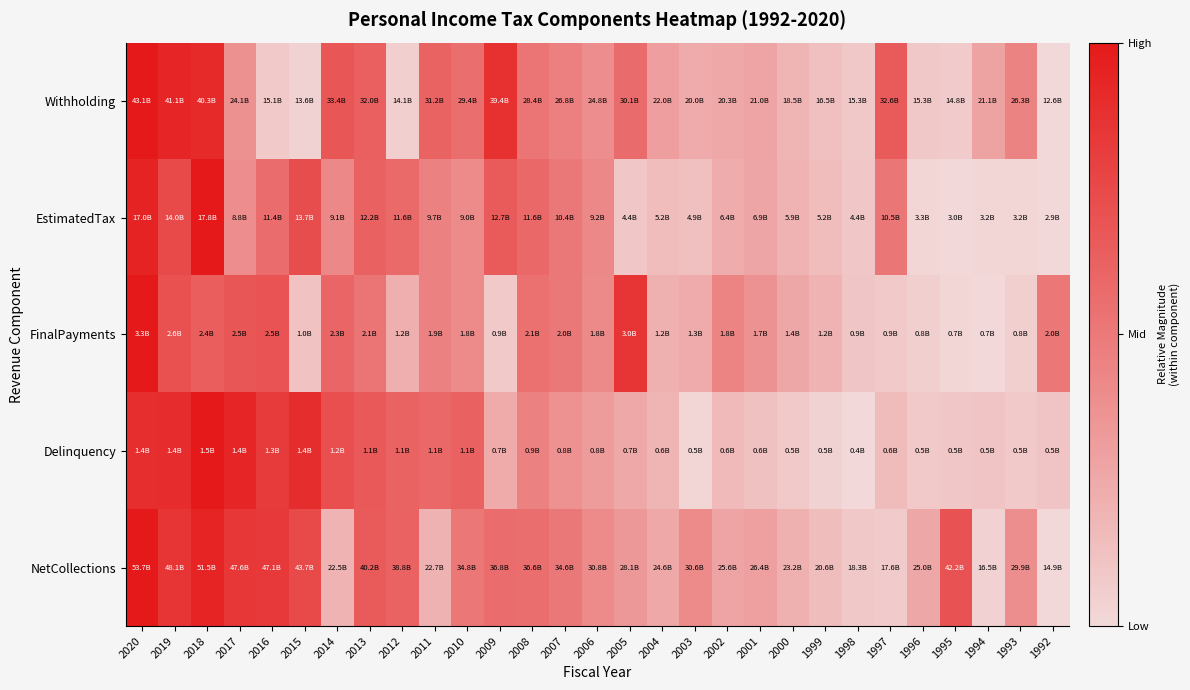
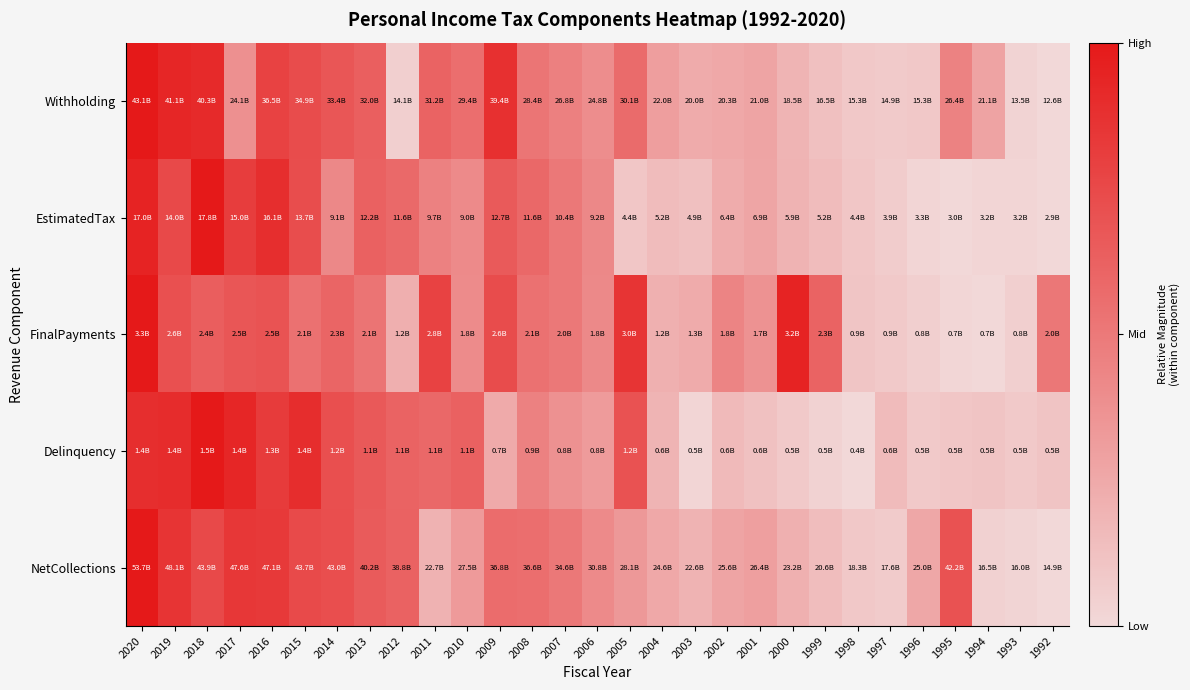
  {
    "Withholding": {
      "2020": "43.1B",
      "2019": "41.1B",
      "2018": "40.3B",
      "2017": "24.1B",
-     "2016": "15.1B",
-     "2015": "13.6B",
+     "2016": "36.5B",
+     "2015": "34.9B",
      "2014": "33.4B",
      "2013": "32.0B",
      "2012": "14.1B",
      "2011": "31.2B",
      "2010": "29.4B",
      "2009": "39.4B",
      "2008": "28.4B",
      "2007": "26.8B",
      "2006": "24.8B",
      "2005": "30.1B",
      "2004": "22.0B",
      "2003": "20.0B",
      "2002": "20.3B",
      "2001": "21.0B",
      "2000": "18.5B",
      "1999": "16.5B",
      "1998": "15.3B",
-     "1997": "32.6B",
+     "1997": "14.9B",
      "1996": "15.3B",
-     "1995": "14.8B",
+     "1995": "26.4B",
      "1994": "21.1B",
-     "1993": "26.3B",
+     "1993": "13.5B",
      "1992": "12.6B"
    },
    "EstimatedTax": {
      "2020": "17.0B",
      "2019": "14.0B",
      "2018": "17.8B",
-     "2017": "8.8B",
-     "2016": "11.4B",
+     "2017": "15.0B",
+     "2016": "16.1B",
      "2015": "13.7B",
      "2014": "9.1B",
      "2013": "12.2B",
      "2012": "11.6B",
      "2011": "9.7B",
      "2010": "9.0B",
      "2009": "12.7B",
      "2008": "11.6B",
      "2007": "10.4B",
      "2006": "9.2B",
      "2005": "4.4B",
      "2004": "5.2B",
      "2003": "4.9B",
      "2002": "6.4B",
      "2001": "6.9B",
      "2000": "5.9B",
      "1999": "5.2B",
      "1998": "4.4B",
-     "1997": "10.5B",
+     "1997": "3.9B",
      "1996": "3.3B",
      "1995": "3.0B",
      "1994": "3.2B",
      "1993": "3.2B",
      "1992": "2.9B"
    },
    "FinalPayments": {
      "2020": "3.3B",
      "2019": "2.6B",
      "2018": "2.4B",
      "2017": "2.5B",
      "2016": "2.5B",
-     "2015": "1.0B",
+     "2015": "2.1B",
      "2014": "2.3B",
      "2013": "2.1B",
      "2012": "1.2B",
-     "2011": "1.9B",
+     "2011": "2.8B",
      "2010": "1.8B",
-     "2009": "0.9B",
+     "2009": "2.6B",
      "2008": "2.1B",
      "2007": "2.0B",
      "2006": "1.8B",
      "2005": "3.0B",
      "2004": "1.2B",
      "2003": "1.3B",
      "2002": "1.8B",
      "2001": "1.7B",
-     "2000": "1.4B",
-     "1999": "1.2B",
+     "2000": "3.2B",
+     "1999": "2.3B",
      "1998": "0.9B",
      "1997": "0.9B",
      "1996": "0.8B",
      "1995": "0.7B",
      "1994": "0.7B",
      "1993": "0.8B",
      "1992": "2.0B"
    },
    "Delinquency": {
      "2020": "1.4B",
      "2019": "1.4B",
      "2018": "1.5B",
      "2017": "1.4B",
      "2016": "1.3B",
      "2015": "1.4B",
      "2014": "1.2B",
      "2013": "1.1B",
      "2012": "1.1B",
      "2011": "1.1B",
      "2010": "1.1B",
      "2009": "0.7B",
      "2008": "0.9B",
      "2007": "0.8B",
      "2006": "0.8B",
-     "2005": "0.7B",
+     "2005": "1.2B",
      "2004": "0.6B",
      "2003": "0.5B",
      "2002": "0.6B",
      "2001": "0.6B",
      "2000": "0.5B",
      "1999": "0.5B",
      "1998": "0.4B",
      "1997": "0.6B",
      "1996": "0.5B",
      "1995": "0.5B",
      "1994": "0.5B",
      "1993": "0.5B",
      "1992": "0.5B"
    },
    "NetCollections": {
      "2020": "53.7B",
      "2019": "48.1B",
-     "2018": "51.5B",
+     "2018": "43.9B",
      "2017": "47.6B",
      "2016": "47.1B",
      "2015": "43.7B",
-     "2014": "22.5B",
+     "2014": "43.0B",
      "2013": "40.2B",
      "2012": "38.8B",
      "2011": "22.7B",
-     "2010": "34.8B",
+     "2010": "27.5B",
      "2009": "36.8B",
      "2008": "36.6B",
      "2007": "34.6B",
      "2006": "30.8B",
      "2005": "28.1B",
      "2004": "24.6B",
-     "2003": "30.6B",
+     "2003": "22.6B",
      "2002": "25.6B",
      "2001": "26.4B",
      "2000": "23.2B",
      "1999": "20.6B",
      "1998": "18.3B",
      "1997": "17.6B",
      "1996": "25.0B",
      "1995": "42.2B",
      "1994": "16.5B",
-     "1993": "29.9B",
+     "1993": "16.0B",
      "1992": "14.9B"
    }
  }
